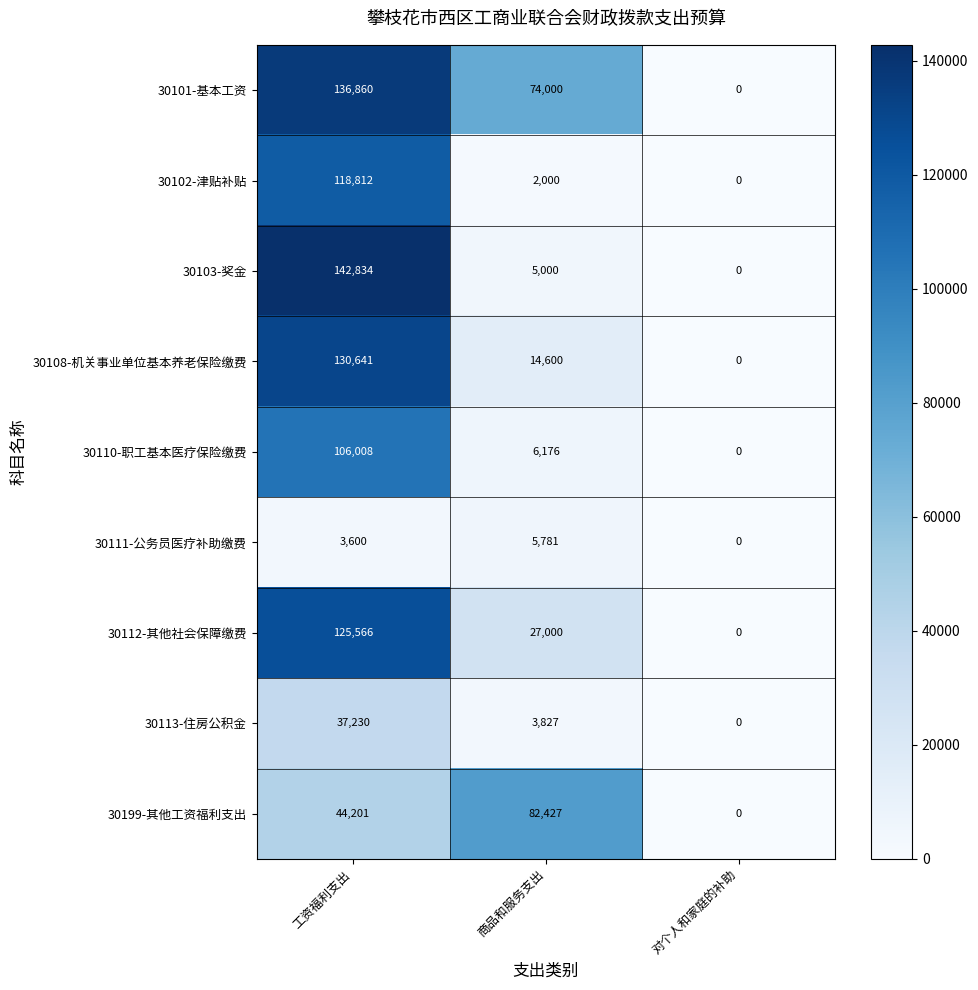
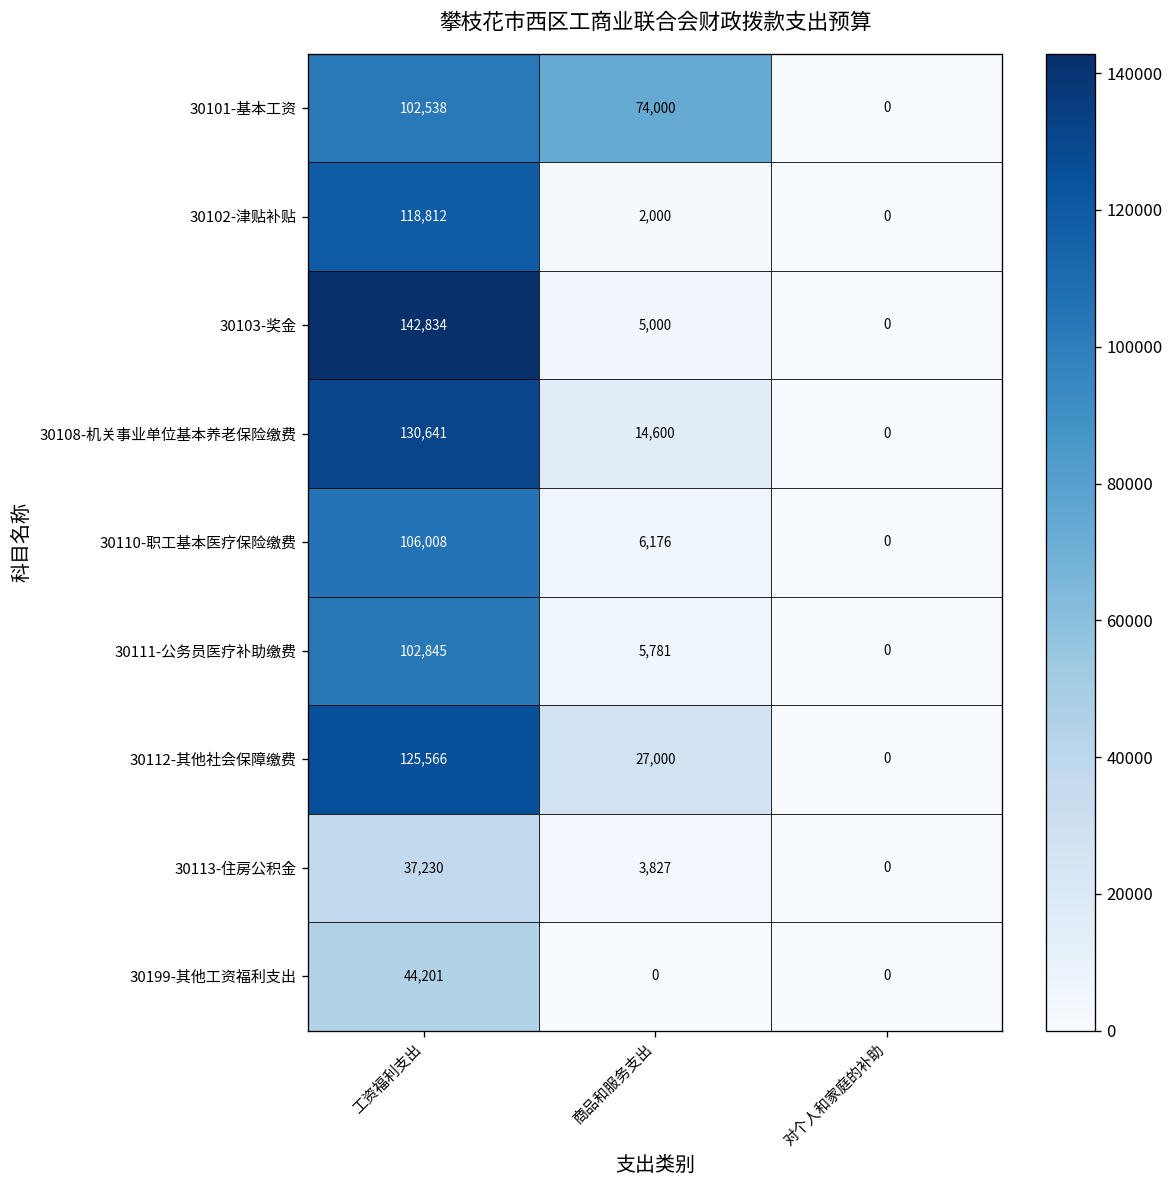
  {
    "30101-基本工资": {
-     "工资福利支出": "136,860",
+     "工资福利支出": "102,538",
      "商品和服务支出": "74,000",
      "对个人和家庭的补助": "0"
    },
    "30102-津贴补贴": {
      "工资福利支出": "118,812",
      "商品和服务支出": "2,000",
      "对个人和家庭的补助": "0"
    },
    "30103-奖金": {
      "工资福利支出": "142,834",
      "商品和服务支出": "5,000",
      "对个人和家庭的补助": "0"
    },
    "30108-机关事业单位基本养老保险缴费": {
      "工资福利支出": "130,641",
      "商品和服务支出": "14,600",
      "对个人和家庭的补助": "0"
    },
    "30110-职工基本医疗保险缴费": {
      "工资福利支出": "106,008",
      "商品和服务支出": "6,176",
      "对个人和家庭的补助": "0"
    },
    "30111-公务员医疗补助缴费": {
-     "工资福利支出": "3,600",
+     "工资福利支出": "102,845",
      "商品和服务支出": "5,781",
      "对个人和家庭的补助": "0"
    },
    "30112-其他社会保障缴费": {
      "工资福利支出": "125,566",
      "商品和服务支出": "27,000",
      "对个人和家庭的补助": "0"
    },
    "30113-住房公积金": {
      "工资福利支出": "37,230",
      "商品和服务支出": "3,827",
      "对个人和家庭的补助": "0"
    },
    "30199-其他工资福利支出": {
      "工资福利支出": "44,201",
-     "商品和服务支出": "82,427",
+     "商品和服务支出": "0",
      "对个人和家庭的补助": "0"
    }
  }
